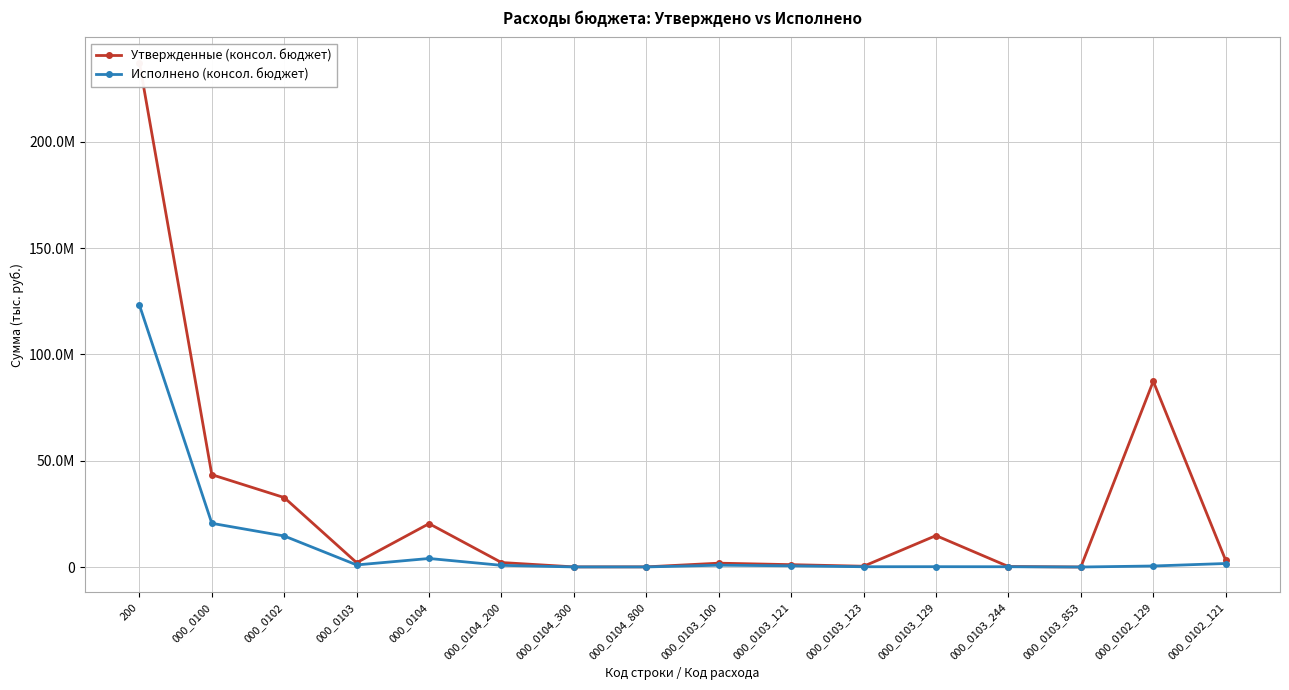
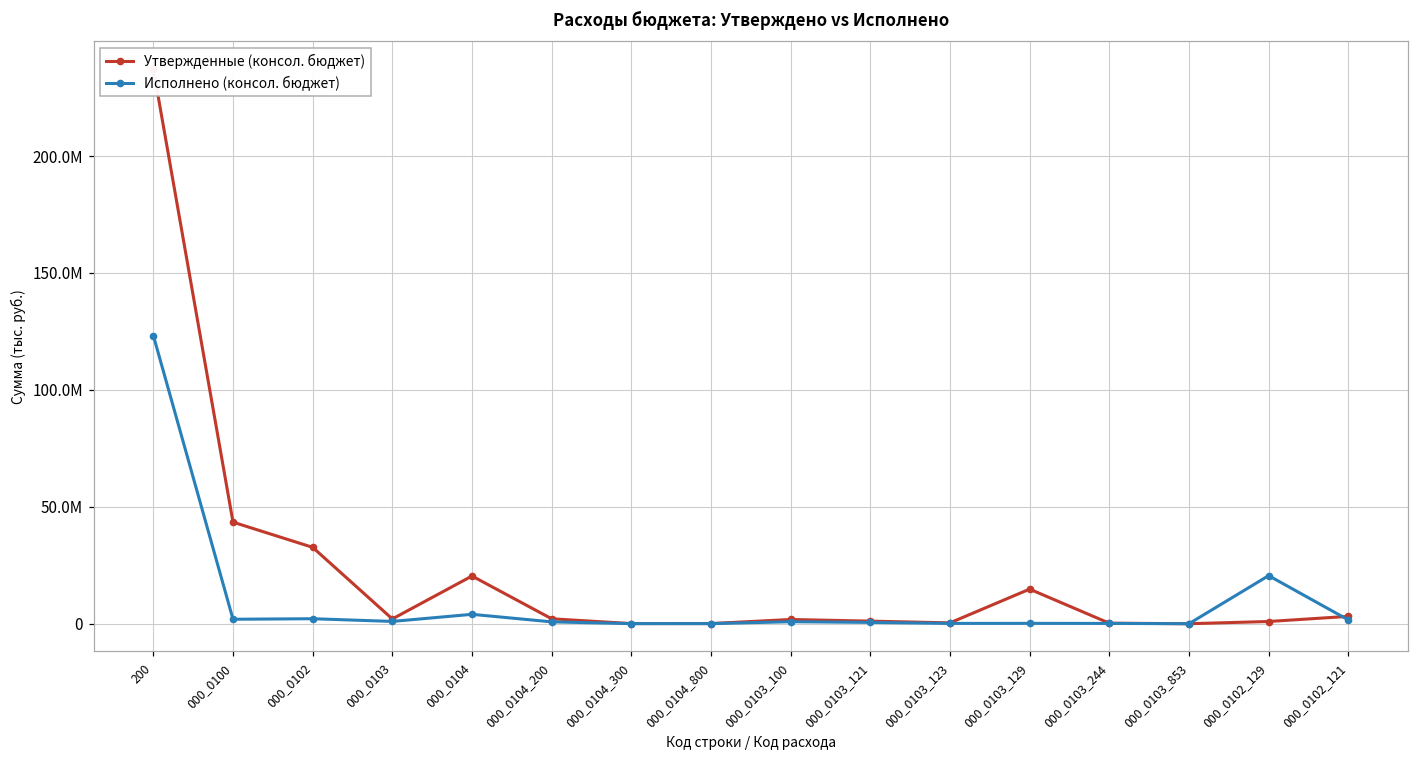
  {
    "Утвержденные (консол. бюджет)": {
      "000_0100": 43000000,
      "000_0102": 33000000,
      "000_0104": 20000000,
      "000_0104_200": 2000000,
      "000_0103_129": 15000000,
-     "000_0102_129": 87000000,
+     "000_0102_129": 1000000,
      "000_0102_121": 3000000
    },
    "Исполнено (консол. бюджет)": {
      "200": 123000000,
-     "000_0100": 21000000,
-     "000_0102": 15000000,
+     "000_0100": 2000000,
+     "000_0102": 2000000,
      "000_0104": 4000000,
      "000_0104_200": 1000000,
      "000_0103_129": 0,
-     "000_0102_129": 0,
+     "000_0102_129": 21000000,
      "000_0102_121": 2000000
    }
  }
